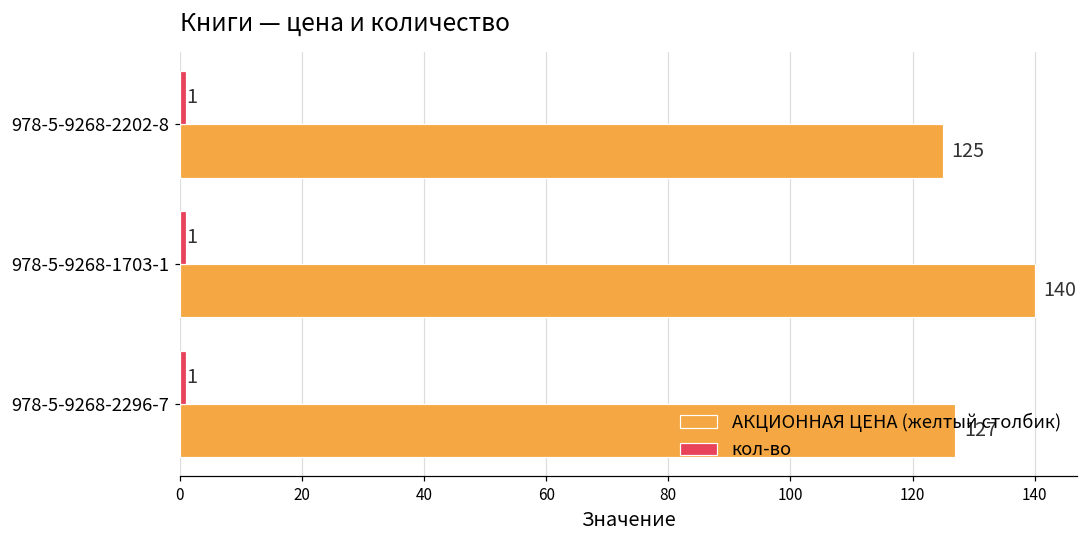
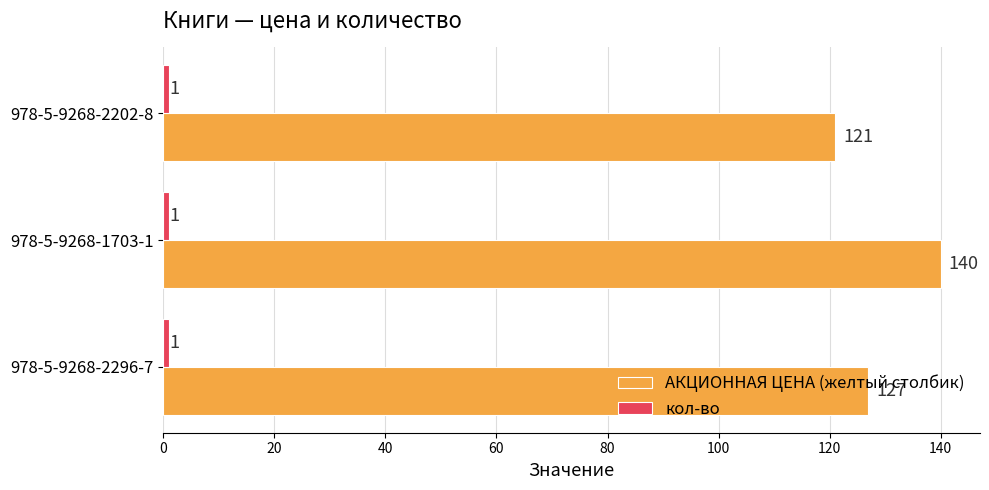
  {
    "АКЦИОННАЯ ЦЕНА (желтый столбик)": {
-     "978-5-9268-2202-8": 125,
+     "978-5-9268-2202-8": 121,
      "978-5-9268-1703-1": 140,
      "978-5-9268-2296-7": 127
    },
    "кол-во": {
      "978-5-9268-2202-8": 1,
      "978-5-9268-1703-1": 1,
      "978-5-9268-2296-7": 1
    }
  }
